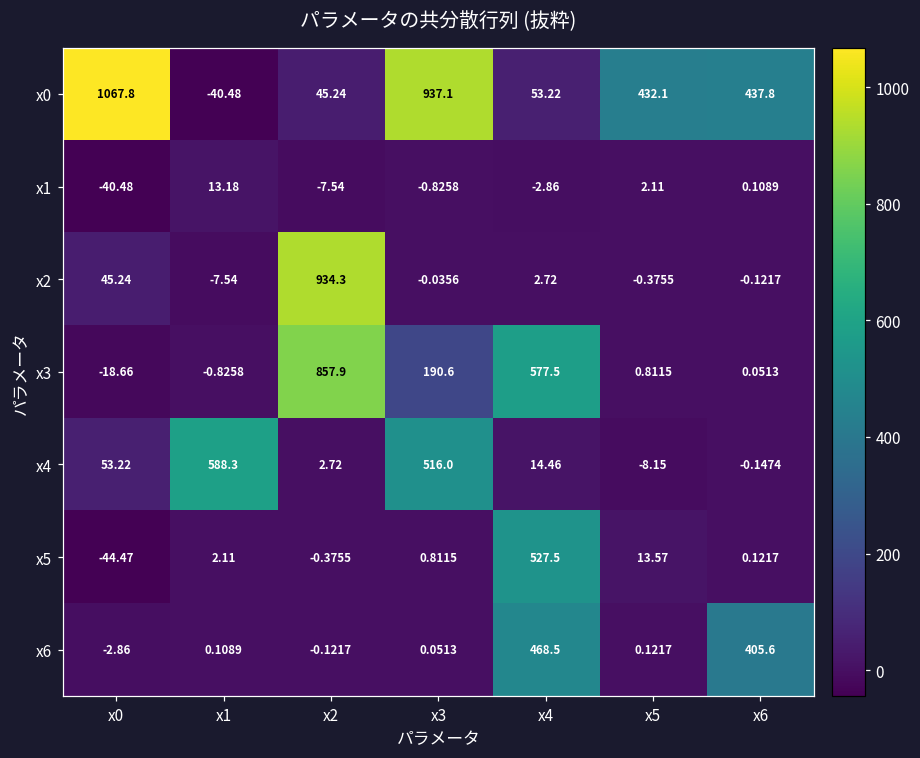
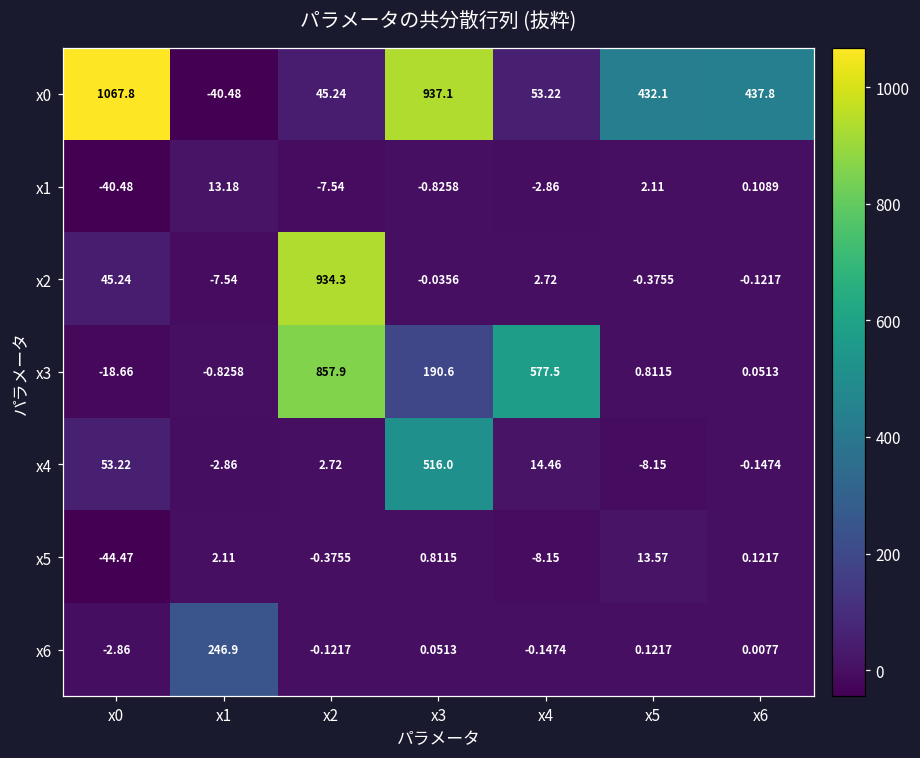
  {
    "x0": {
      "x0": 1067.8,
      "x1": -40.48,
      "x2": 45.24,
      "x3": 937.1,
      "x4": 53.22,
      "x5": 432.1,
      "x6": 437.8
    },
    "x1": {
      "x0": -40.48,
      "x1": 13.18,
      "x2": -7.54,
      "x3": -0.8258,
      "x4": -2.86,
      "x5": 2.11,
      "x6": 0.1089
    },
    "x2": {
      "x0": 45.24,
      "x1": -7.54,
      "x2": 934.3,
      "x3": -0.0356,
      "x4": 2.72,
      "x5": -0.3755,
      "x6": -0.1217
    },
    "x3": {
      "x0": -18.66,
      "x1": -0.8258,
      "x2": 857.9,
      "x3": 190.6,
      "x4": 577.5,
      "x5": 0.8115,
      "x6": 0.0513
    },
    "x4": {
      "x0": 53.22,
-     "x1": 588.3,
+     "x1": -2.86,
      "x2": 2.72,
      "x3": 516.0,
      "x4": 14.46,
      "x5": -8.15,
      "x6": -0.1474
    },
    "x5": {
      "x0": -44.47,
      "x1": 2.11,
      "x2": -0.3755,
      "x3": 0.8115,
-     "x4": 527.5,
+     "x4": -8.15,
      "x5": 13.57,
      "x6": 0.1217
    },
    "x6": {
      "x0": -2.86,
-     "x1": 0.1089,
+     "x1": 246.9,
      "x2": -0.1217,
      "x3": 0.0513,
-     "x4": 468.5,
+     "x4": -0.1474,
      "x5": 0.1217,
-     "x6": 405.6
+     "x6": 0.0077
    }
  }
